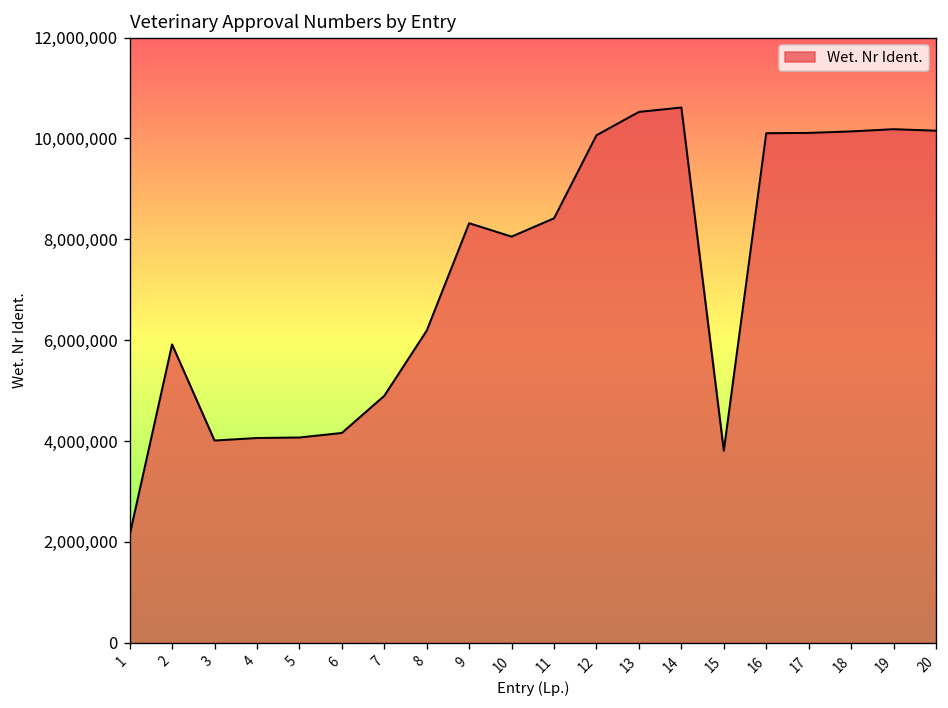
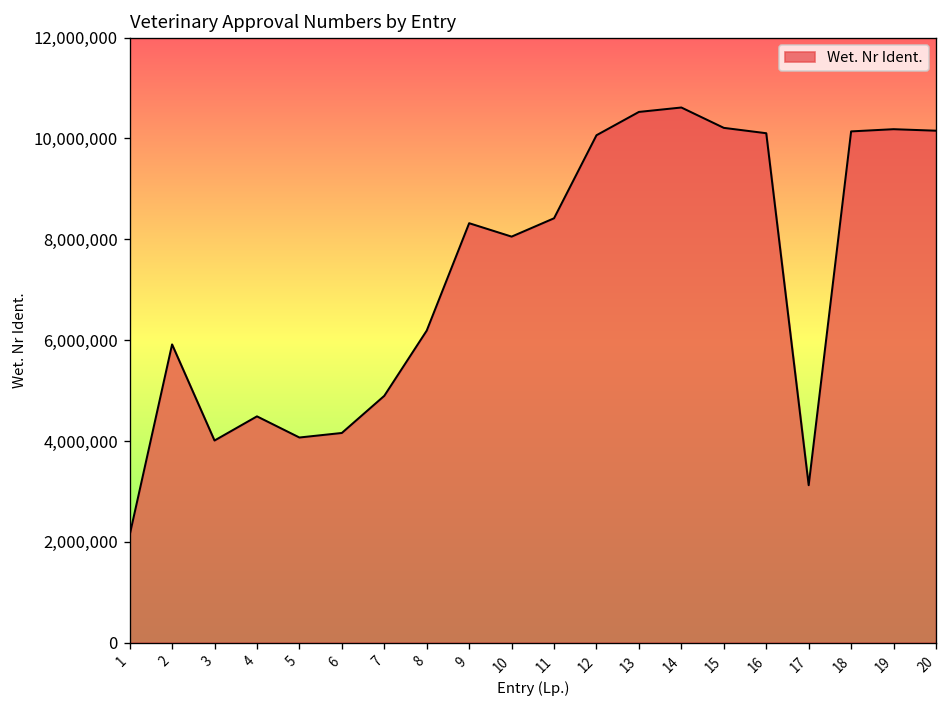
  {
    "1": "2,100,000",
    "2": "5,900,000",
    "3": "4,000,000",
-   "4": "4,100,000",
+   "4": "4,500,000",
    "5": "4,100,000",
    "6": "4,200,000",
    "7": "4,900,000",
    "8": "6,200,000",
    "9": "8,300,000",
    "10": "8,100,000",
    "11": "8,400,000",
    "12": "10,100,000",
    "13": "10,500,000",
    "14": "10,600,000",
-   "15": "3,800,000",
+   "15": "10,200,000",
    "16": "10,100,000",
-   "17": "10,100,000",
+   "17": "3,100,000",
    "18": "10,100,000",
    "19": "10,200,000",
    "20": "10,200,000"
  }
